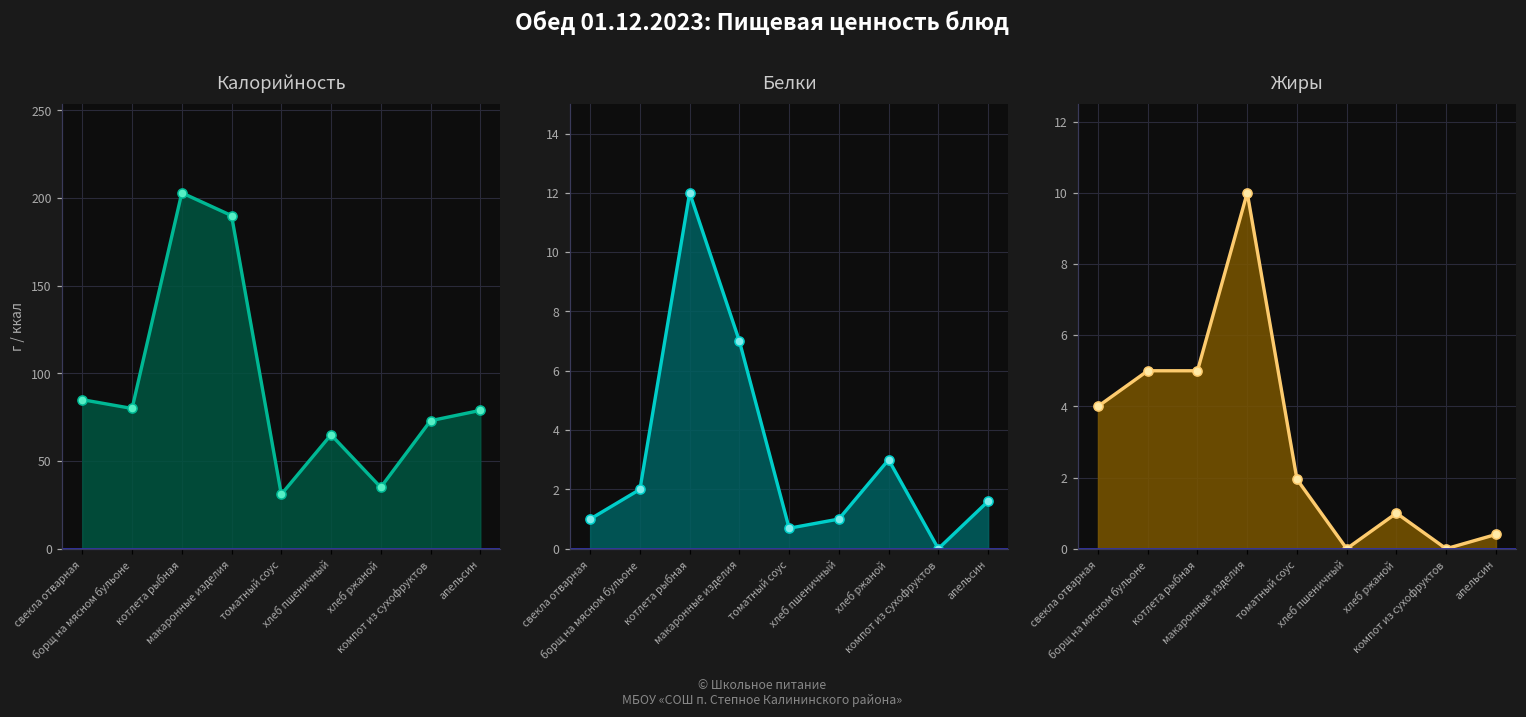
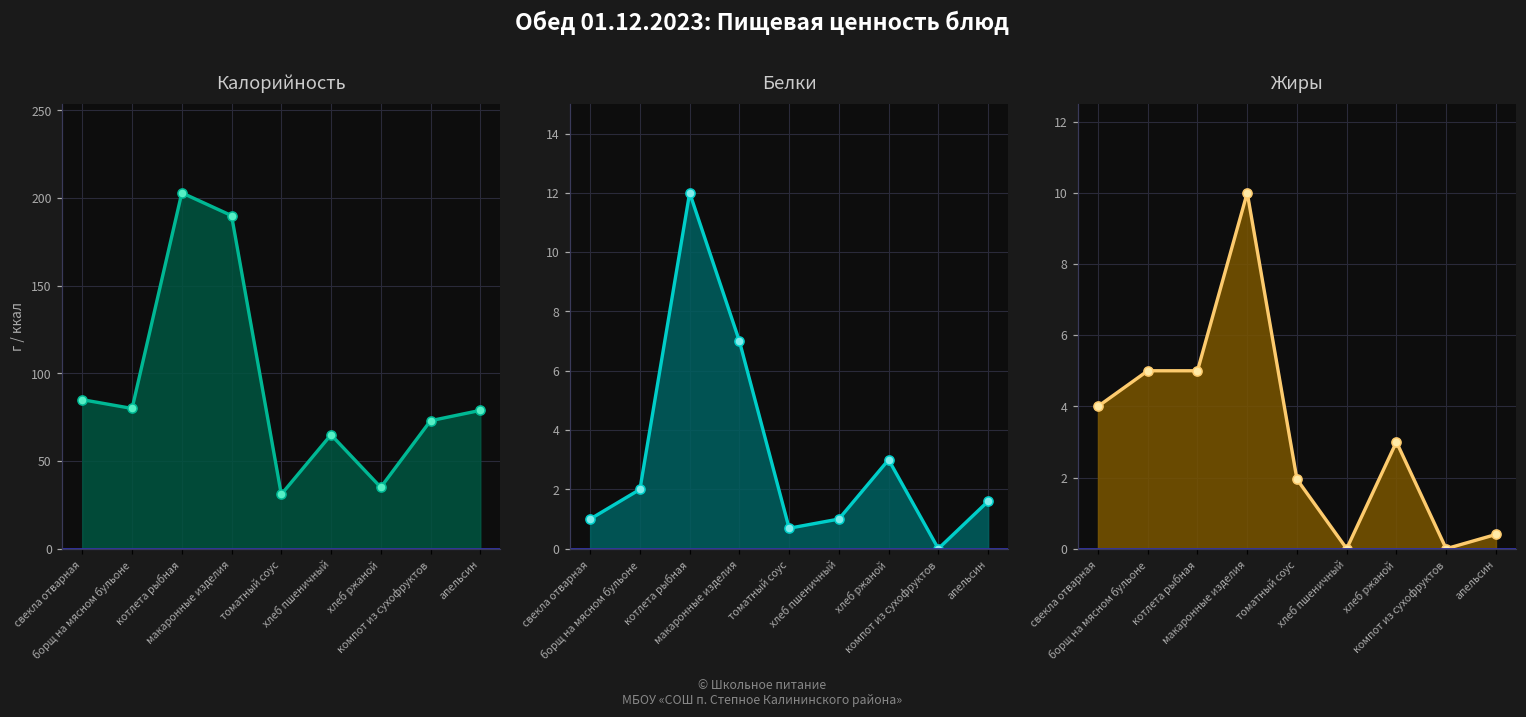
  {
    "Калорийность": {
      "свекла отварная": 85,
      "борщ на мясном бульоне": 80,
      "котлета рыбная": 203,
      "макаронные изделия": 190,
      "томатный соус": 31,
      "хлеб пшеничный": 65,
      "хлеб ржаной": 35,
      "компот из сухофруктов": 73,
      "апельсин": 79
    },
    "Белки": {
      "свекла отварная": 1.0,
      "борщ на мясном бульоне": 2.0,
      "котлета рыбная": 12.0,
      "макаронные изделия": 7.0,
      "томатный соус": 0.7,
      "хлеб пшеничный": 1.0,
      "хлеб ржаной": 3.0,
      "компот из сухофруктов": 0.0,
      "апельсин": 1.6
    },
    "Жиры": {
      "свекла отварная": 4,
      "борщ на мясном бульоне": 5,
      "котлета рыбная": 5,
      "макаронные изделия": 10,
      "томатный соус": 2,
      "хлеб пшеничный": 0,
-     "хлеб ржаной": 1,
+     "хлеб ржаной": 3,
      "компот из сухофруктов": 0,
      "апельсин": 0.4
    }
  }
